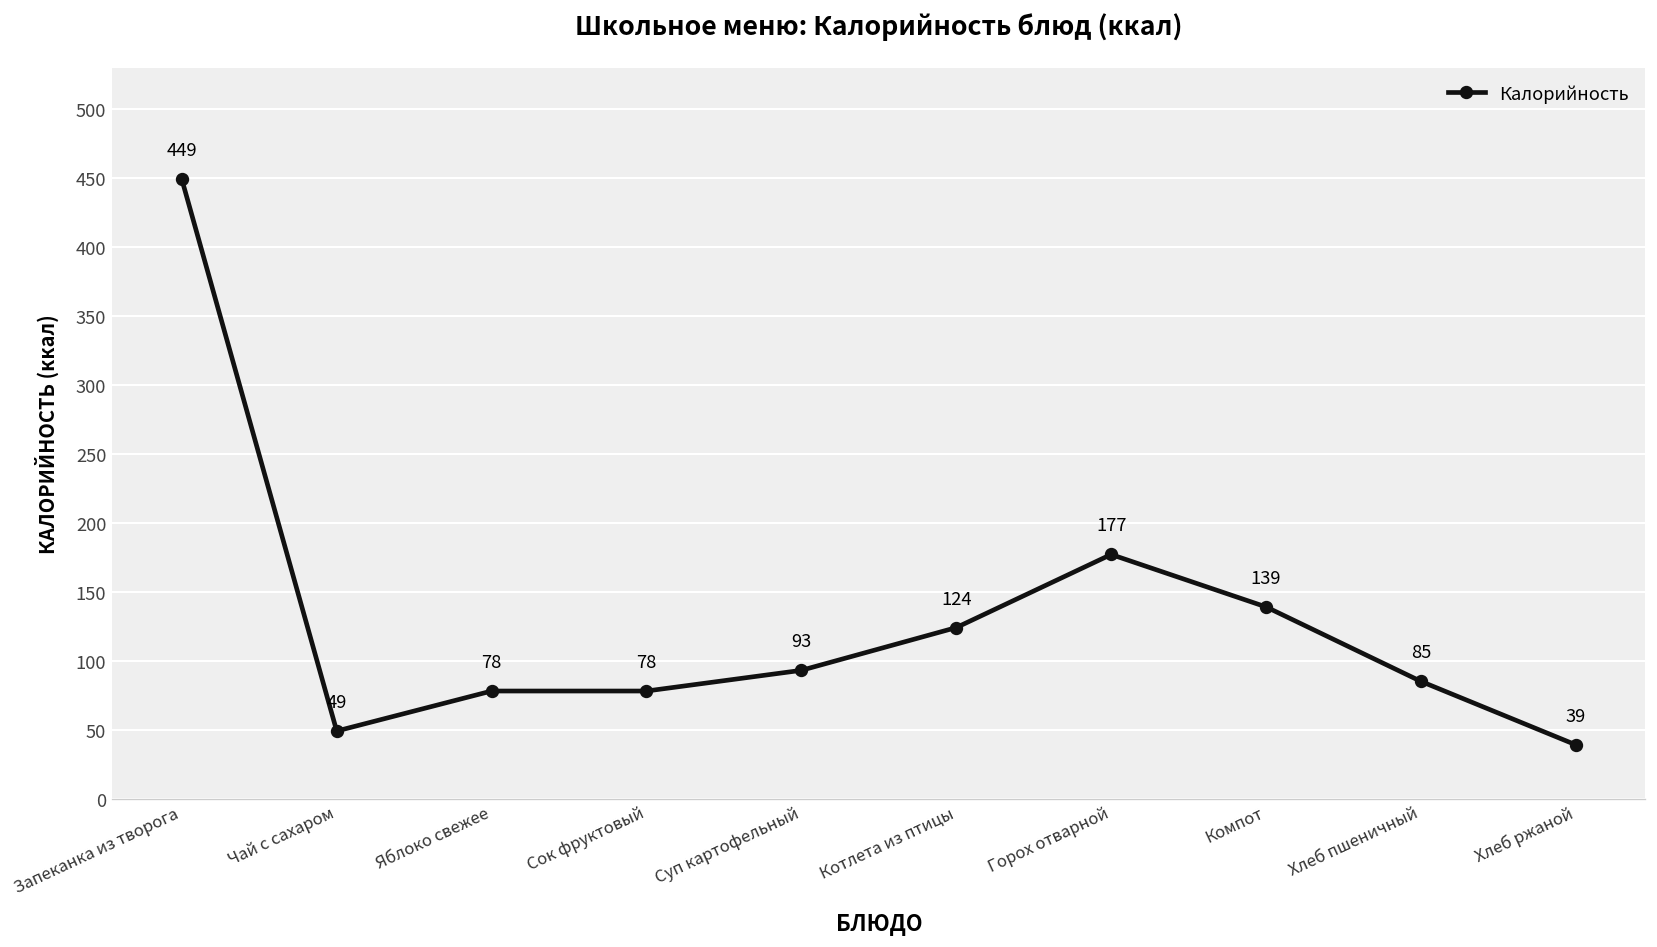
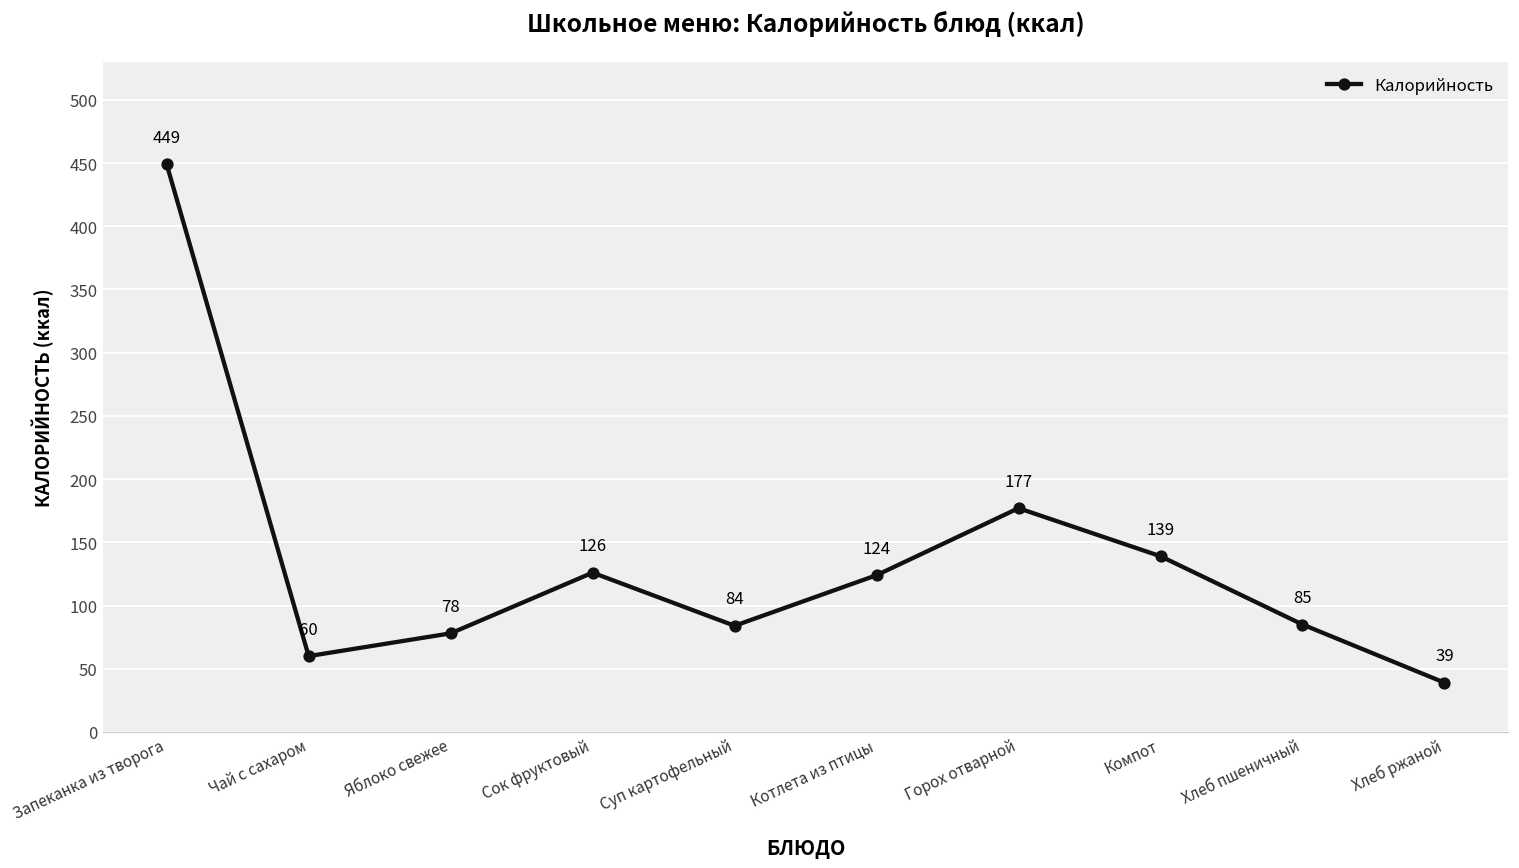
  {
    "Запеканка из творога": 449,
-   "Чай с сахаром": 49,
+   "Чай с сахаром": 60,
    "Яблоко свежее": 78,
-   "Сок фруктовый": 78,
-   "Суп картофельный": 93,
+   "Сок фруктовый": 126,
+   "Суп картофельный": 84,
    "Котлета из птицы": 124,
    "Горох отварной": 177,
    "Компот": 139,
    "Хлеб пшеничный": 85,
    "Хлеб ржаной": 39
  }
